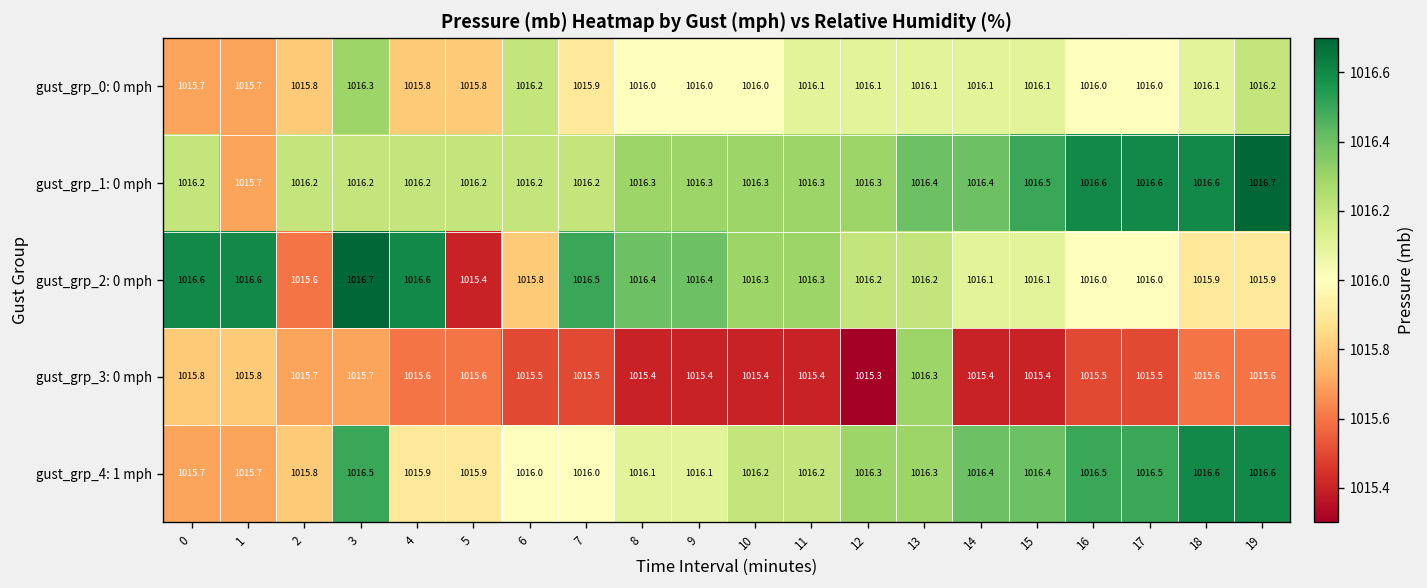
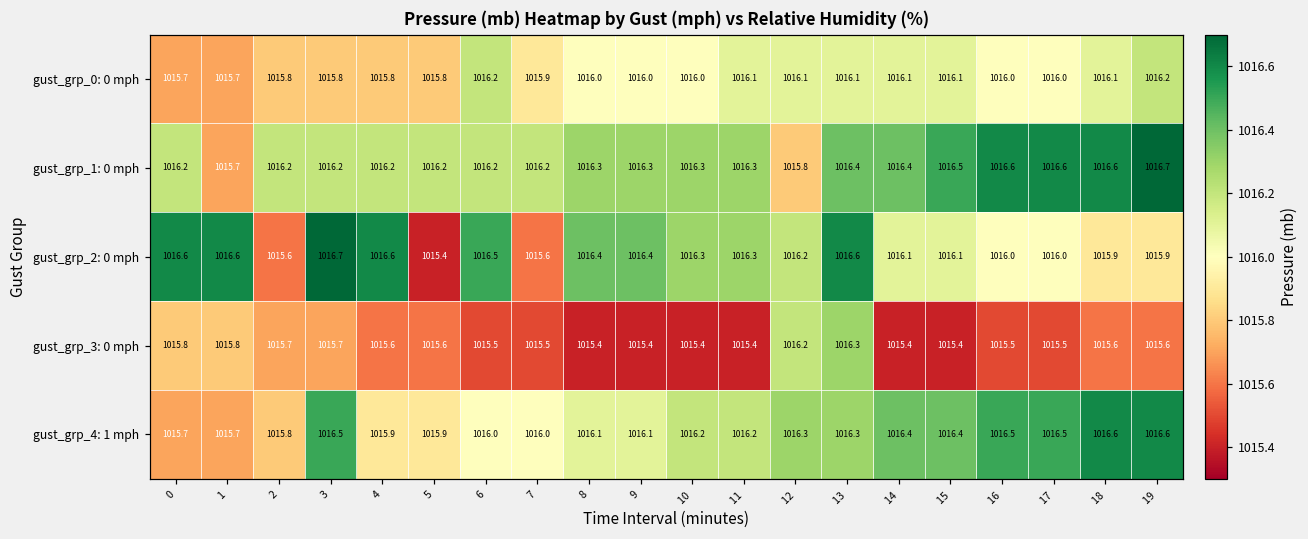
  {
    "gust_grp_0: 0 mph": {
      "0": 1015.7,
      "1": 1015.7,
      "2": 1015.8,
-     "3": 1016.3,
+     "3": 1015.8,
      "4": 1015.8,
      "5": 1015.8,
      "6": 1016.2,
      "7": 1015.9,
      "8": 1016.0,
      "9": 1016.0,
      "10": 1016.0,
      "11": 1016.1,
      "12": 1016.1,
      "13": 1016.1,
      "14": 1016.1,
      "15": 1016.1,
      "16": 1016.0,
      "17": 1016.0,
      "18": 1016.1,
      "19": 1016.2
    },
    "gust_grp_1: 0 mph": {
      "0": 1016.2,
      "1": 1015.7,
      "2": 1016.2,
      "3": 1016.2,
      "4": 1016.2,
      "5": 1016.2,
      "6": 1016.2,
      "7": 1016.2,
      "8": 1016.3,
      "9": 1016.3,
      "10": 1016.3,
      "11": 1016.3,
-     "12": 1016.3,
+     "12": 1015.8,
      "13": 1016.4,
      "14": 1016.4,
      "15": 1016.5,
      "16": 1016.6,
      "17": 1016.6,
      "18": 1016.6,
      "19": 1016.7
    },
    "gust_grp_2: 0 mph": {
      "0": 1016.6,
      "1": 1016.6,
      "2": 1015.6,
      "3": 1016.7,
      "4": 1016.6,
      "5": 1015.4,
-     "6": 1015.8,
-     "7": 1016.5,
+     "6": 1016.5,
+     "7": 1015.6,
      "8": 1016.4,
      "9": 1016.4,
      "10": 1016.3,
      "11": 1016.3,
      "12": 1016.2,
-     "13": 1016.2,
+     "13": 1016.6,
      "14": 1016.1,
      "15": 1016.1,
      "16": 1016.0,
      "17": 1016.0,
      "18": 1015.9,
      "19": 1015.9
    },
    "gust_grp_3: 0 mph": {
      "0": 1015.8,
      "1": 1015.8,
      "2": 1015.7,
      "3": 1015.7,
      "4": 1015.6,
      "5": 1015.6,
      "6": 1015.5,
      "7": 1015.5,
      "8": 1015.4,
      "9": 1015.4,
      "10": 1015.4,
      "11": 1015.4,
-     "12": 1015.3,
+     "12": 1016.2,
      "13": 1016.3,
      "14": 1015.4,
      "15": 1015.4,
      "16": 1015.5,
      "17": 1015.5,
      "18": 1015.6,
      "19": 1015.6
    },
    "gust_grp_4: 1 mph": {
      "0": 1015.7,
      "1": 1015.7,
      "2": 1015.8,
      "3": 1016.5,
      "4": 1015.9,
      "5": 1015.9,
      "6": 1016.0,
      "7": 1016.0,
      "8": 1016.1,
      "9": 1016.1,
      "10": 1016.2,
      "11": 1016.2,
      "12": 1016.3,
      "13": 1016.3,
      "14": 1016.4,
      "15": 1016.4,
      "16": 1016.5,
      "17": 1016.5,
      "18": 1016.6,
      "19": 1016.6
    }
  }
